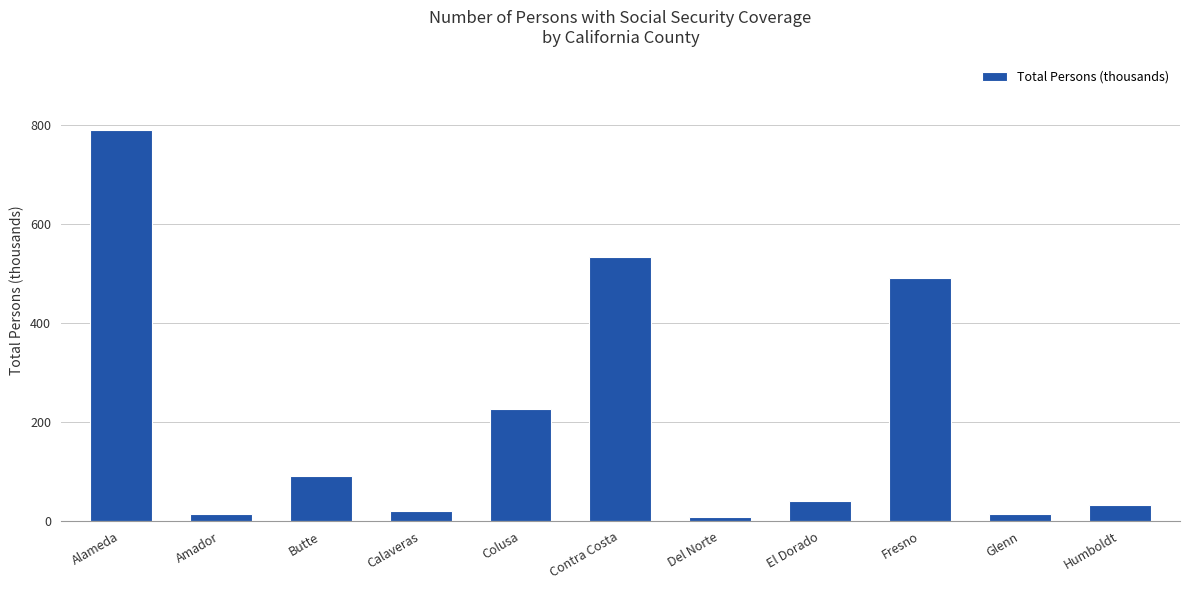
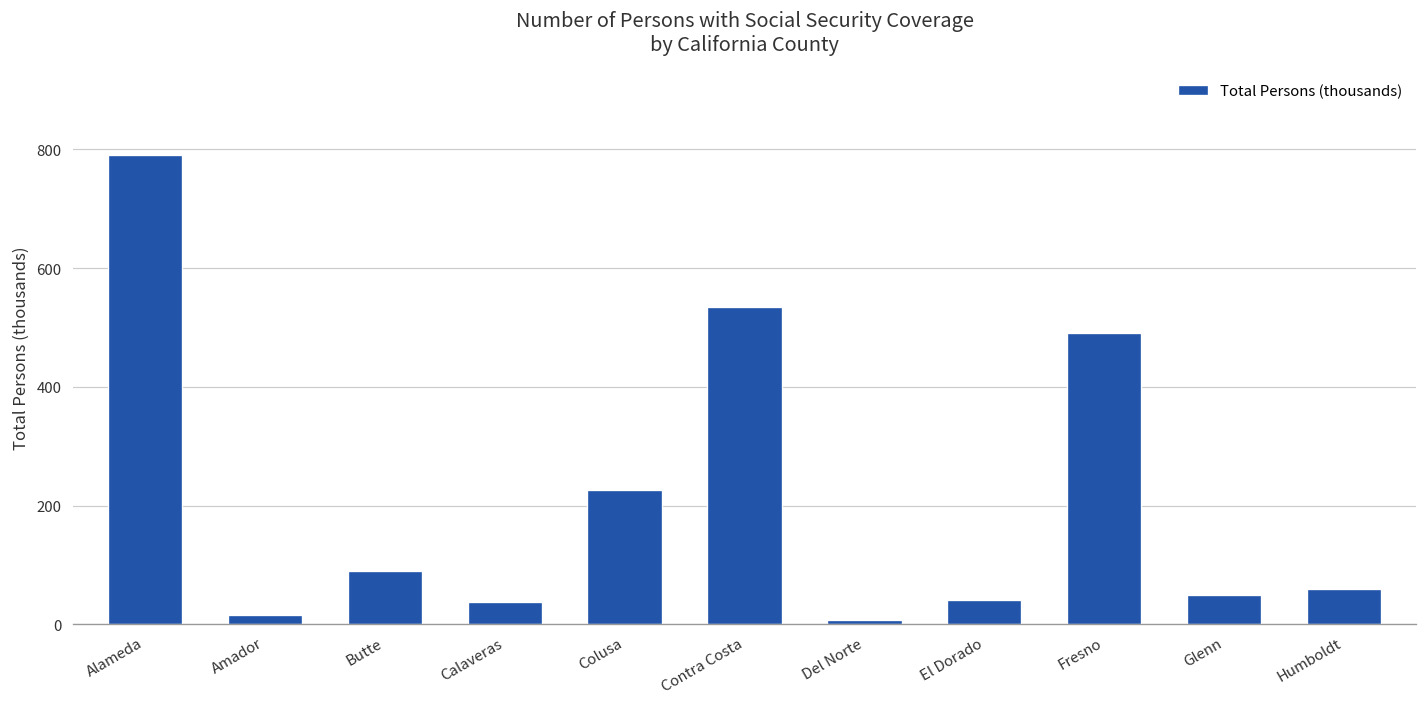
  {
    "Alameda": 790,
    "Amador": 20,
    "Butte": 90,
-   "Calaveras": 20,
+   "Calaveras": 40,
    "Colusa": 230,
    "Contra Costa": 530,
    "Del Norte": 10,
    "El Dorado": 40,
    "Fresno": 490,
-   "Glenn": 10,
-   "Humboldt": 30
+   "Glenn": 50,
+   "Humboldt": 60
  }
